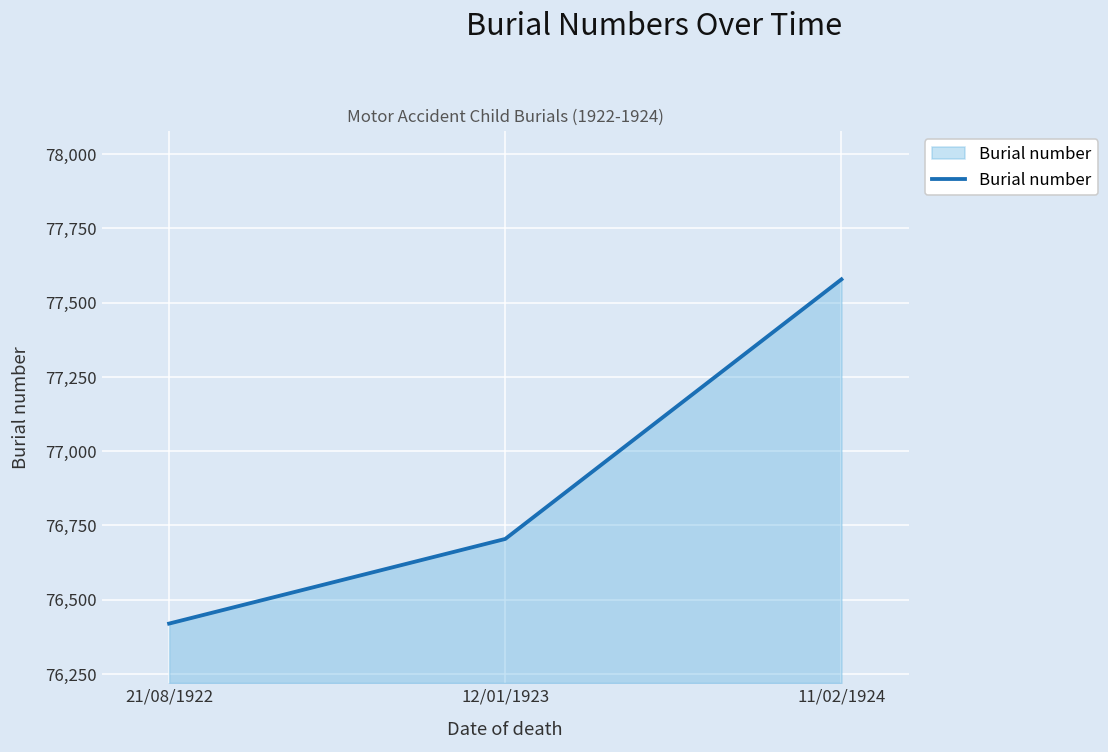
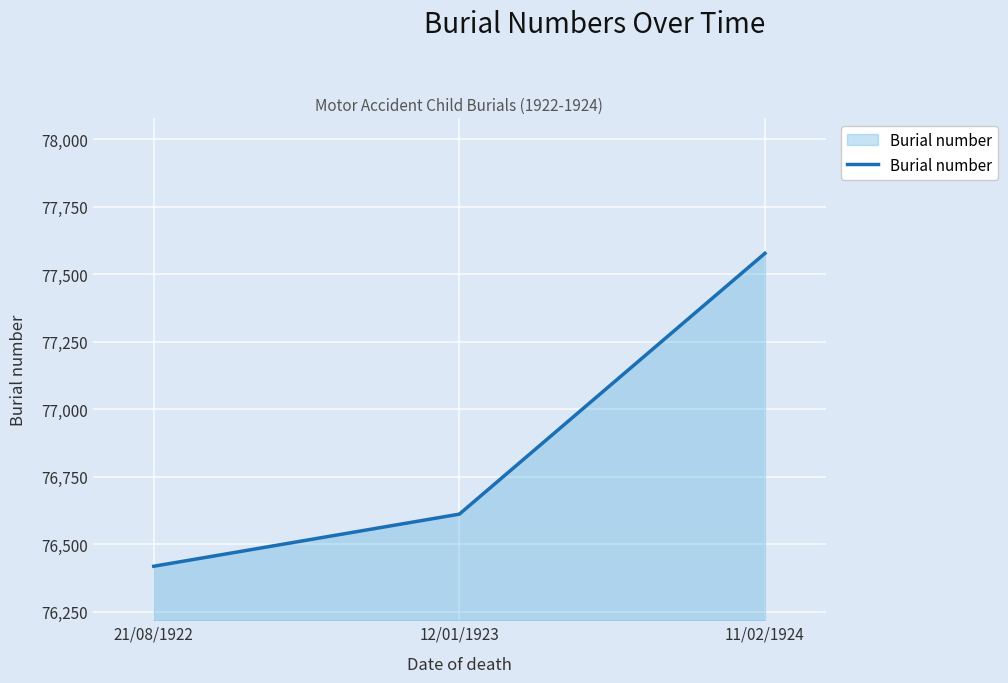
  {
    "21/08/1922": "76,420",
-   "12/01/1923": "76,700",
+   "12/01/1923": "76,610",
    "11/02/1924": "77,580"
  }
